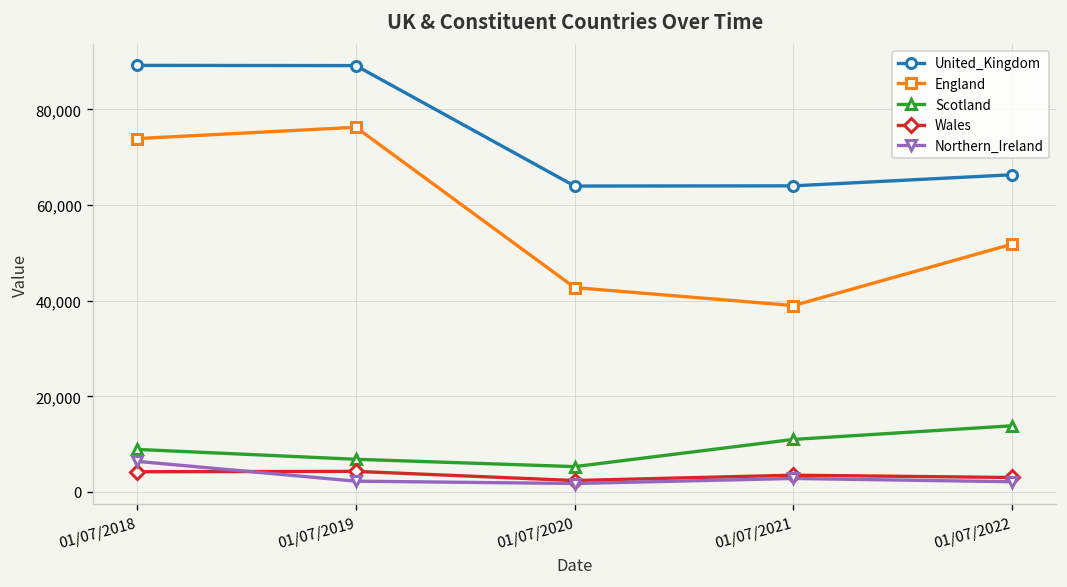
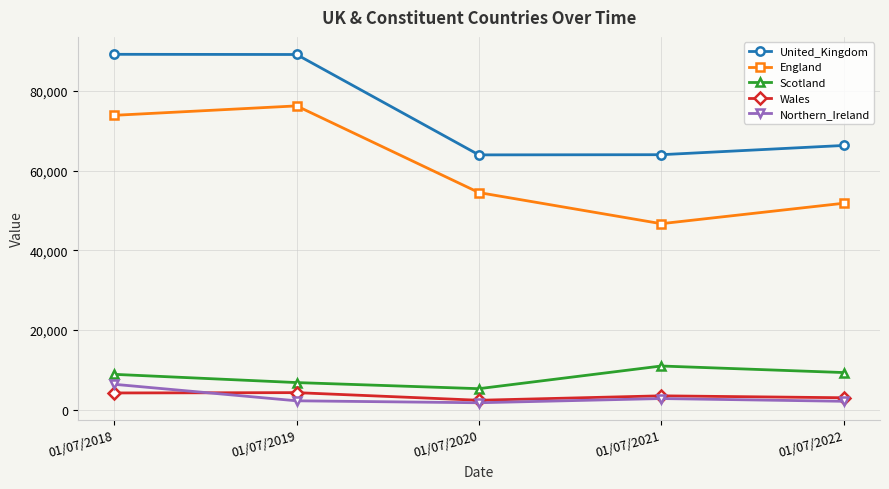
  {
    "United_Kingdom": {
      "01/07/2018": "89,000",
      "01/07/2019": "89,000",
      "01/07/2020": "64,000",
      "01/07/2021": "64,000",
      "01/07/2022": "66,000"
    },
    "England": {
      "01/07/2018": "74,000",
      "01/07/2019": "76,000",
-     "01/07/2020": "43,000",
-     "01/07/2021": "39,000",
+     "01/07/2020": "55,000",
+     "01/07/2021": "47,000",
      "01/07/2022": "52,000"
    },
    "Scotland": {
      "01/07/2018": "9,000",
      "01/07/2019": "7,000",
      "01/07/2020": "5,000",
      "01/07/2021": "11,000",
-     "01/07/2022": "14,000"
+     "01/07/2022": "9,000"
    },
    "Wales": {
      "01/07/2018": "4,000",
      "01/07/2019": "4,000",
      "01/07/2021": "4,000",
      "01/07/2022": "3,000"
    },
    "Northern_Ireland": {
      "01/07/2018": "6,000",
      "01/07/2019": "2,000",
      "01/07/2021": "3,000",
      "01/07/2022": "2,000"
    }
  }
